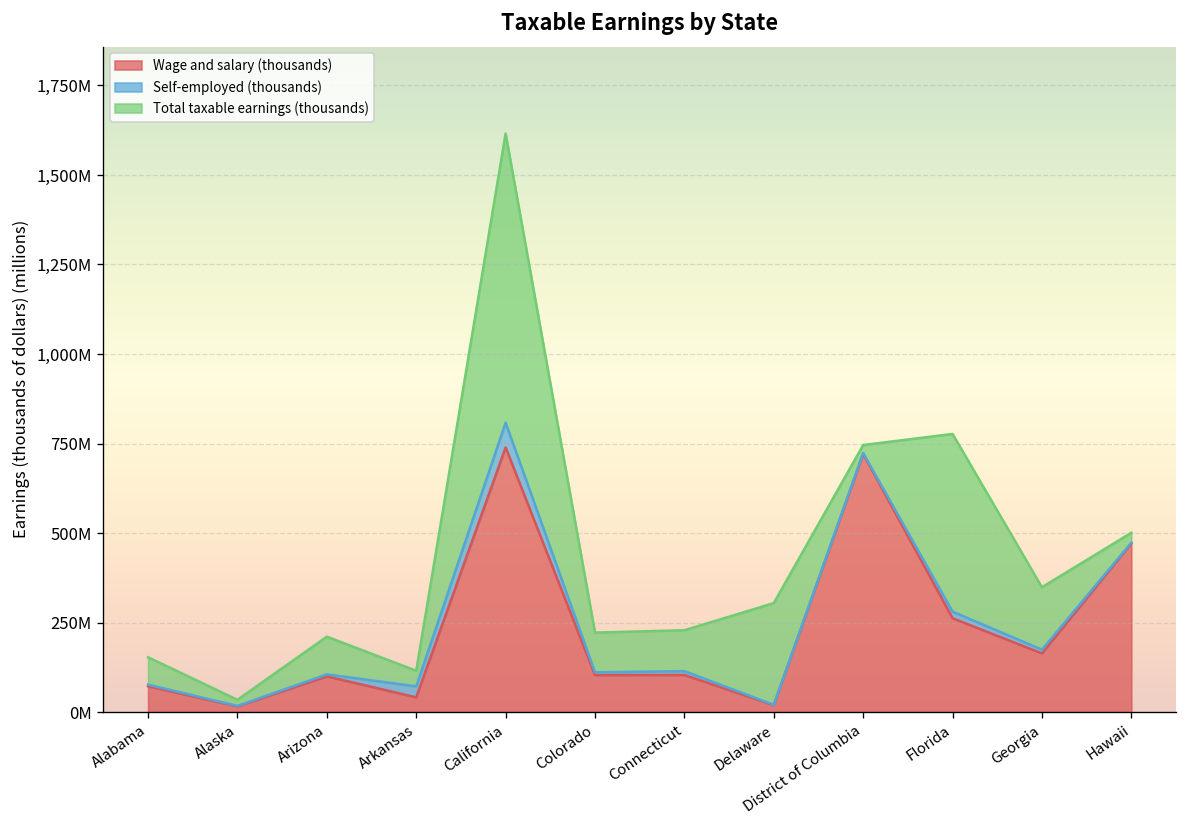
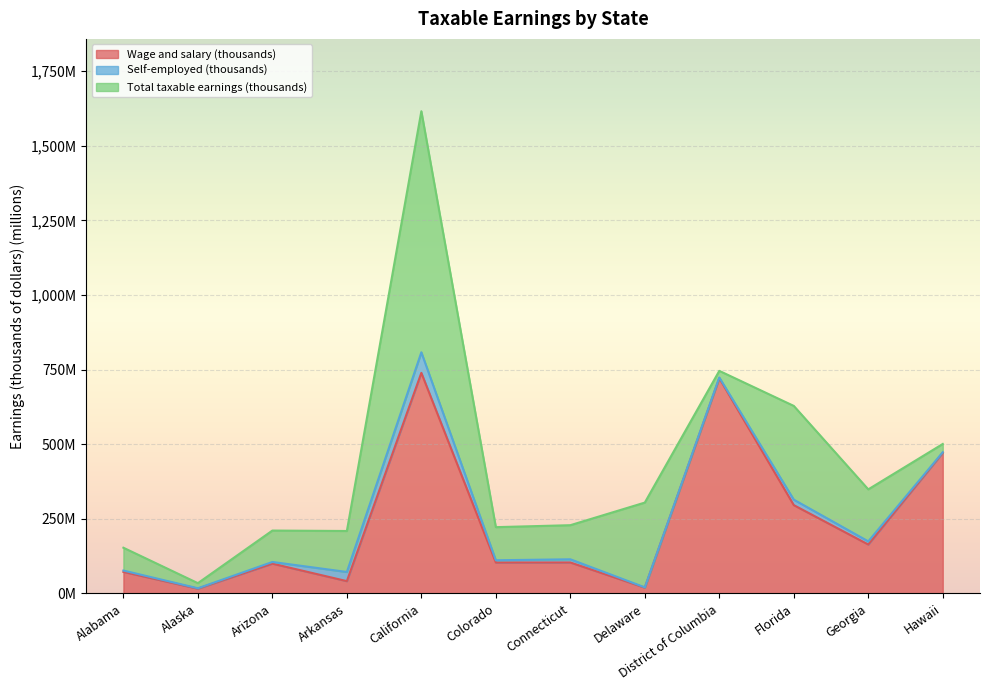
  {
    "Wage and salary (thousands)": {
      "Arkansas": "40,000,000",
      "California": "740,000,000",
      "Connecticut": "100,000,000",
-     "Florida": "260,000,000",
+     "Florida": "300,000,000",
      "Georgia": "160,000,000"
    },
    "Self-employed (thousands)": {
      "Arkansas": "30,000,000",
      "California": "70,000,000",
      "Connecticut": "10,000,000",
      "Florida": "20,000,000",
      "Georgia": "10,000,000"
    },
    "Total taxable earnings (thousands)": {
      "Alabama": "80,000,000",
      "Alaska": "20,000,000",
      "Arizona": "110,000,000",
-     "Arkansas": "40,000,000",
+     "Arkansas": "140,000,000",
      "California": "810,000,000",
      "Colorado": "110,000,000",
      "Connecticut": "110,000,000",
      "Delaware": "280,000,000",
      "District of Columbia": "20,000,000",
-     "Florida": "500,000,000",
+     "Florida": "310,000,000",
      "Georgia": "170,000,000",
      "Hawaii": "30,000,000"
    }
  }
